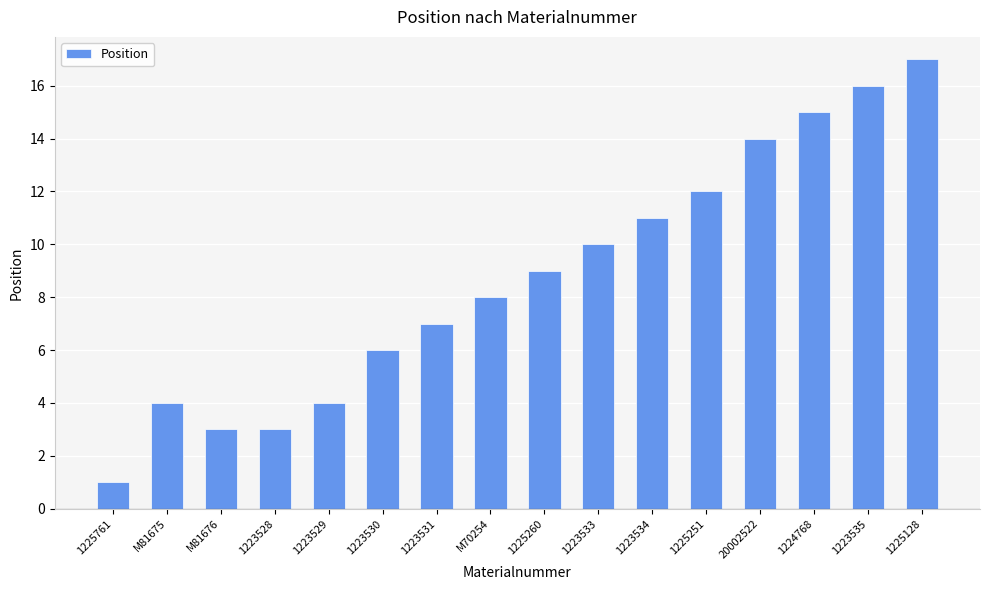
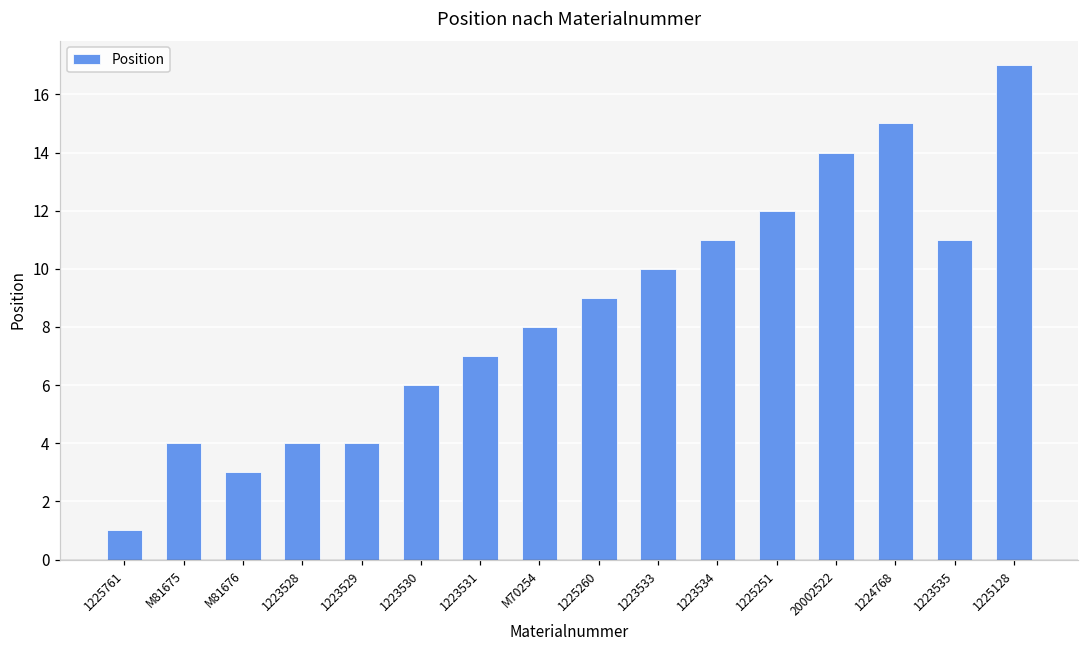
  {
    "1225761": 1,
    "M81675": 4,
    "M81676": 3,
-   "1223528": 3,
+   "1223528": 4,
    "1223529": 4,
    "1223530": 6,
    "1223531": 7,
    "M70254": 8,
    "1225260": 9,
    "1223533": 10,
    "1223534": 11,
    "1225251": 12,
    "20002522": 14,
    "1224768": 15,
-   "1223535": 16,
+   "1223535": 11,
    "1225128": 17
  }
